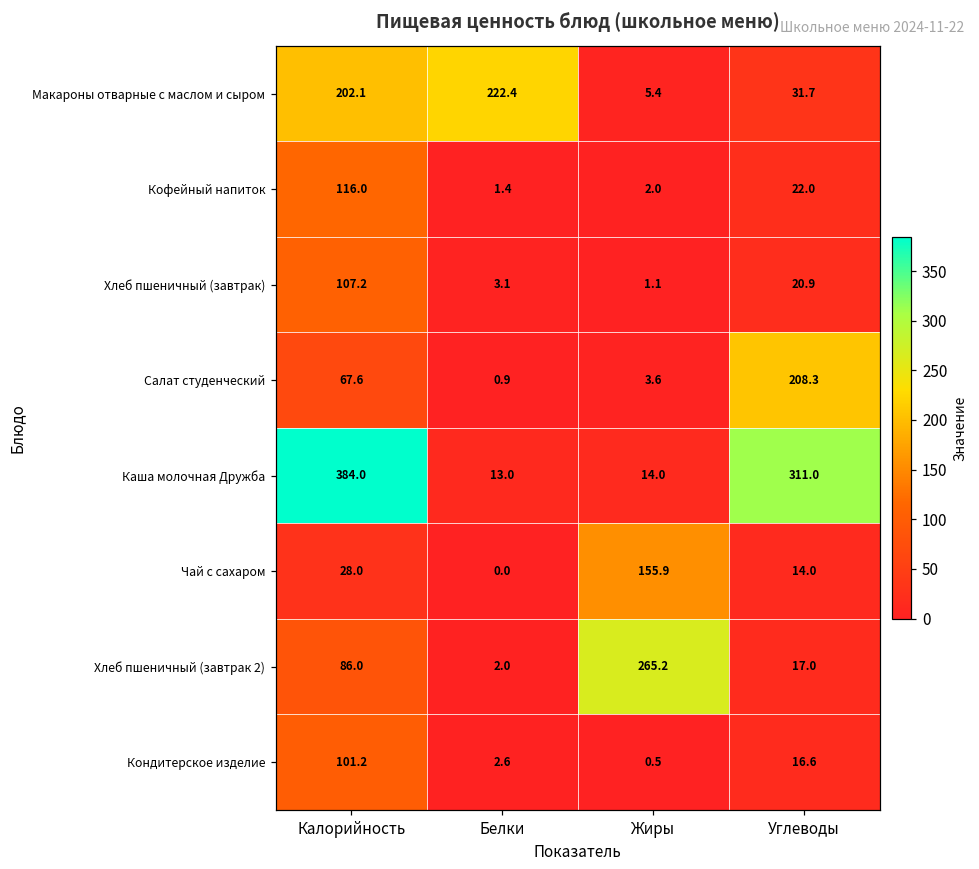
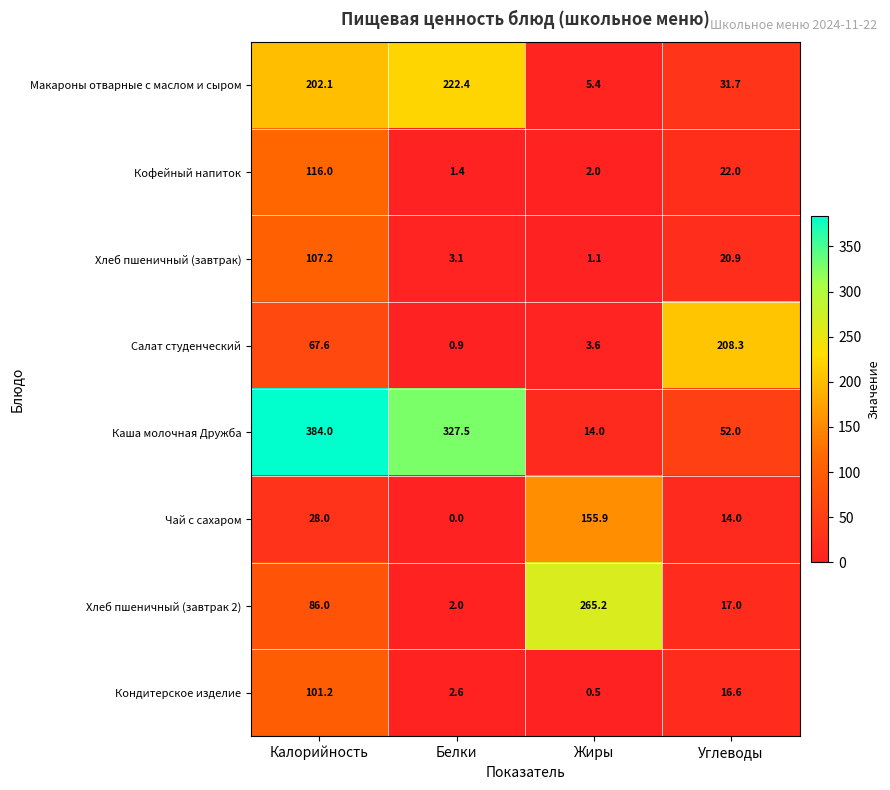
  {
    "Макароны отварные с маслом и сыром": {
      "Калорийность": 202.1,
      "Белки": 222.4,
      "Жиры": 5.4,
      "Углеводы": 31.7
    },
    "Кофейный напиток": {
      "Калорийность": 116.0,
      "Белки": 1.4,
      "Жиры": 2.0,
      "Углеводы": 22.0
    },
    "Хлеб пшеничный (завтрак)": {
      "Калорийность": 107.2,
      "Белки": 3.1,
      "Жиры": 1.1,
      "Углеводы": 20.9
    },
    "Салат студенческий": {
      "Калорийность": 67.6,
      "Белки": 0.9,
      "Жиры": 3.6,
      "Углеводы": 208.3
    },
    "Каша молочная Дружба": {
      "Калорийность": 384.0,
-     "Белки": 13.0,
+     "Белки": 327.5,
      "Жиры": 14.0,
-     "Углеводы": 311.0
+     "Углеводы": 52.0
    },
    "Чай с сахаром": {
      "Калорийность": 28.0,
      "Белки": 0.0,
      "Жиры": 155.9,
      "Углеводы": 14.0
    },
    "Хлеб пшеничный (завтрак 2)": {
      "Калорийность": 86.0,
      "Белки": 2.0,
      "Жиры": 265.2,
      "Углеводы": 17.0
    },
    "Кондитерское изделие": {
      "Калорийность": 101.2,
      "Белки": 2.6,
      "Жиры": 0.5,
      "Углеводы": 16.6
    }
  }
